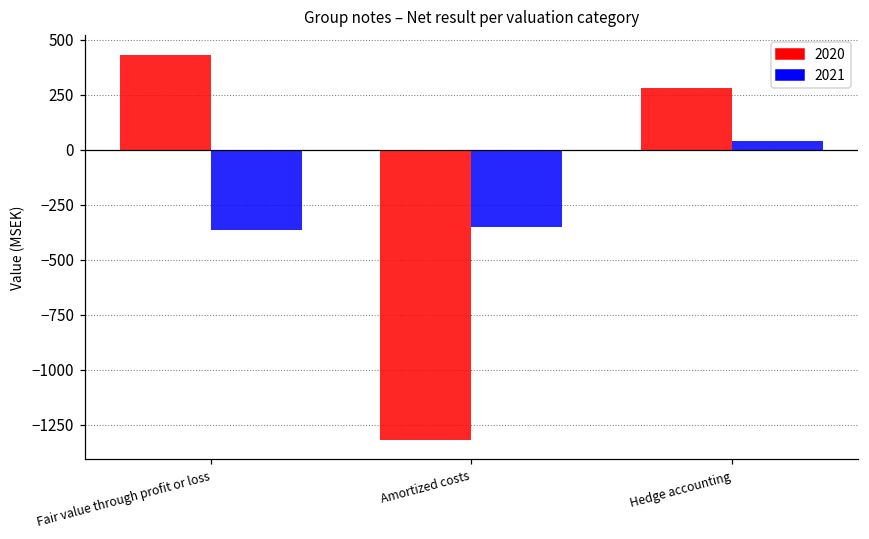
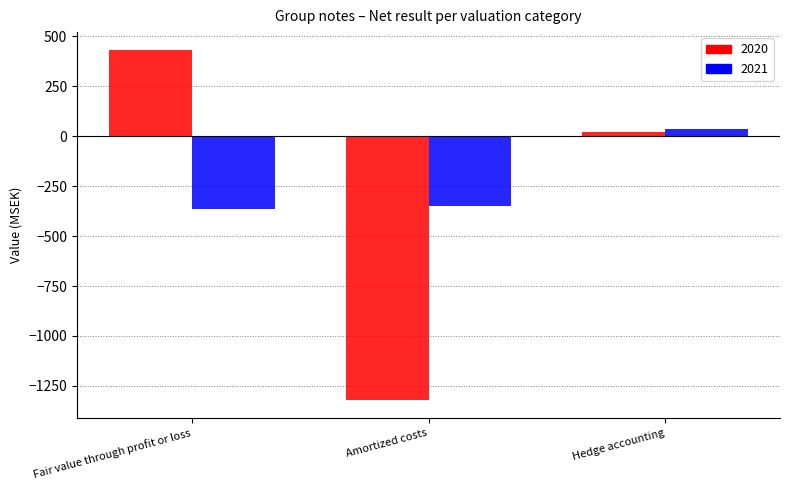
  {
    "2020": {
      "Fair value through profit or loss": 430,
      "Amortized costs": -1320,
-     "Hedge accounting": 280
+     "Hedge accounting": 20
    },
    "2021": {
      "Fair value through profit or loss": -370,
      "Amortized costs": -350,
      "Hedge accounting": 40
    }
  }
